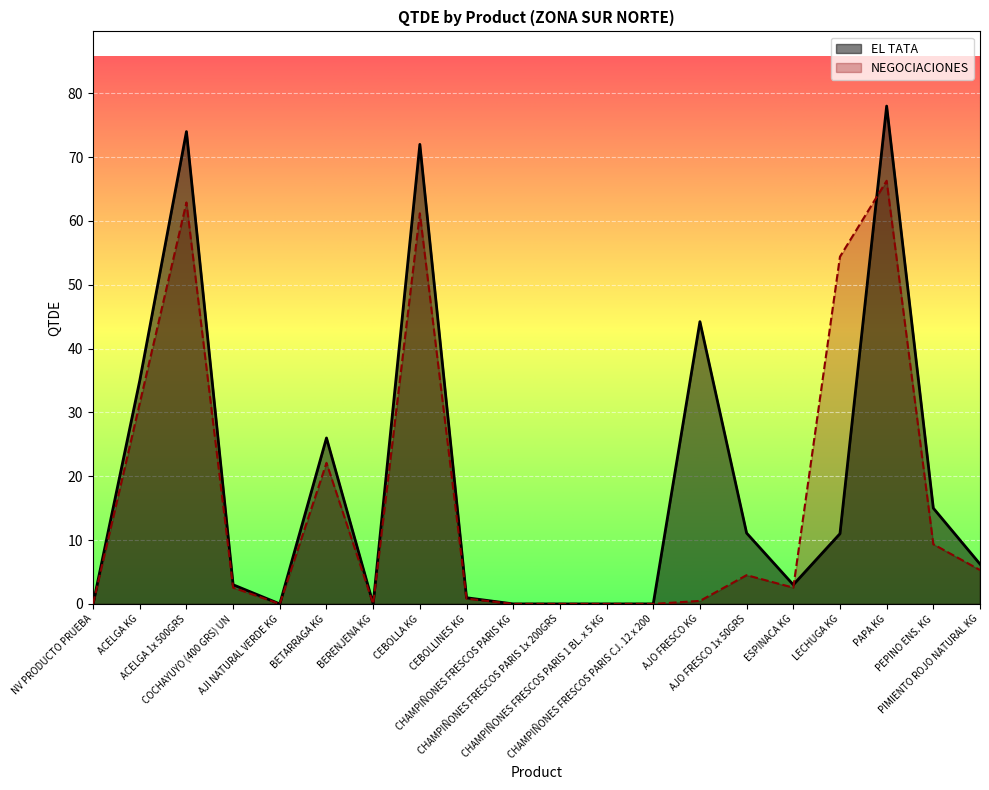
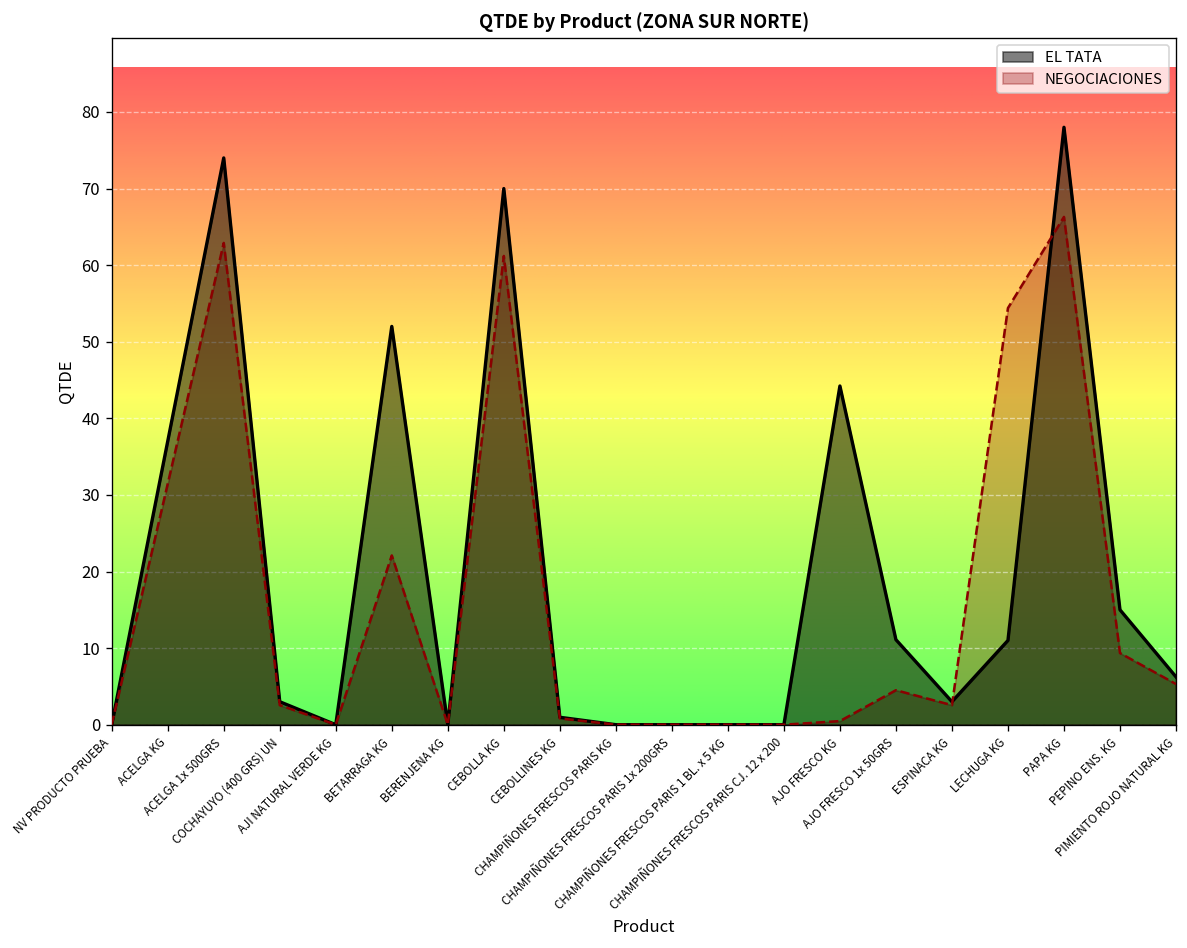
  {
    "EL TATA": {
-     "ACELGA KG": 35,
+     "ACELGA KG": 37,
      "ACELGA 1x 500GRS": 74,
      "COCHAYUYO (400 GRS) UN": 3,
-     "BETARRAGA KG": 26,
-     "CEBOLLA KG": 72,
+     "BETARRAGA KG": 52,
+     "CEBOLLA KG": 70,
      "AJO FRESCO KG": 44,
      "AJO FRESCO 1x 50GRS": 11,
      "ESPINACA KG": 3,
      "LECHUGA KG": 11,
      "PAPA KG": 78,
      "PEPINO ENS. KG": 15,
      "PIMIENTO ROJO NATURAL KG": 6
    },
    "NEGOCIACIONES": {
      "ACELGA KG": 31,
      "ACELGA 1x 500GRS": 63,
      "COCHAYUYO (400 GRS) UN": 3,
      "BETARRAGA KG": 22,
      "CEBOLLA KG": 61,
      "AJO FRESCO KG": 0,
      "AJO FRESCO 1x 50GRS": 5,
      "ESPINACA KG": 3,
      "LECHUGA KG": 54,
      "PAPA KG": 66,
      "PEPINO ENS. KG": 9,
      "PIMIENTO ROJO NATURAL KG": 5
    }
  }
